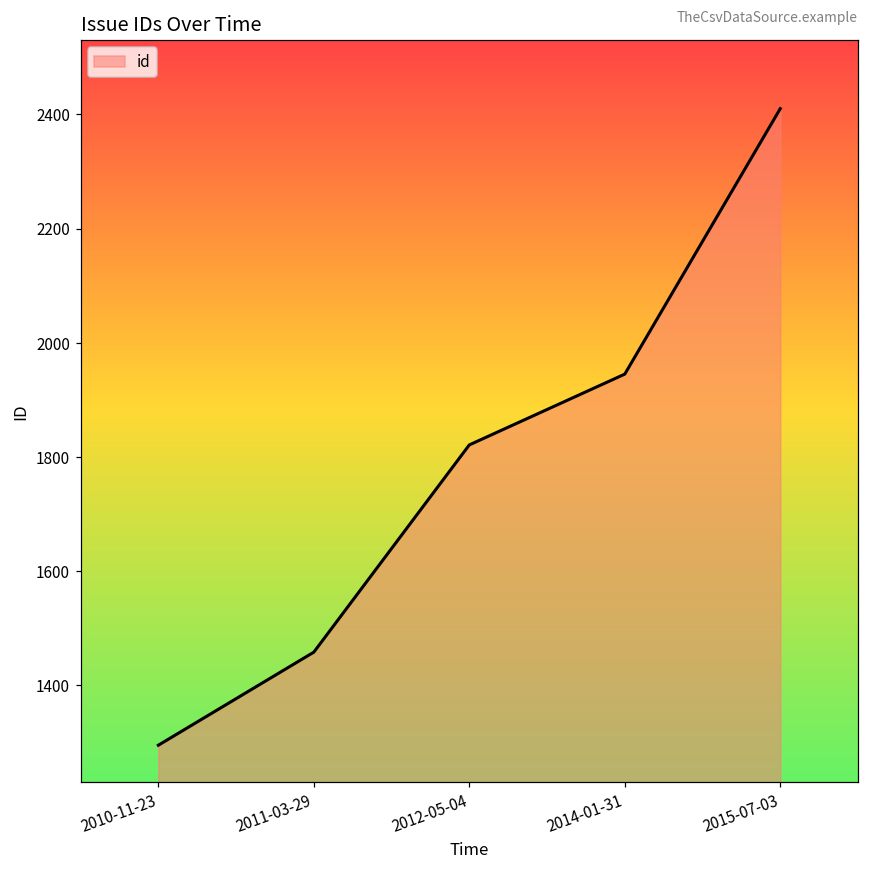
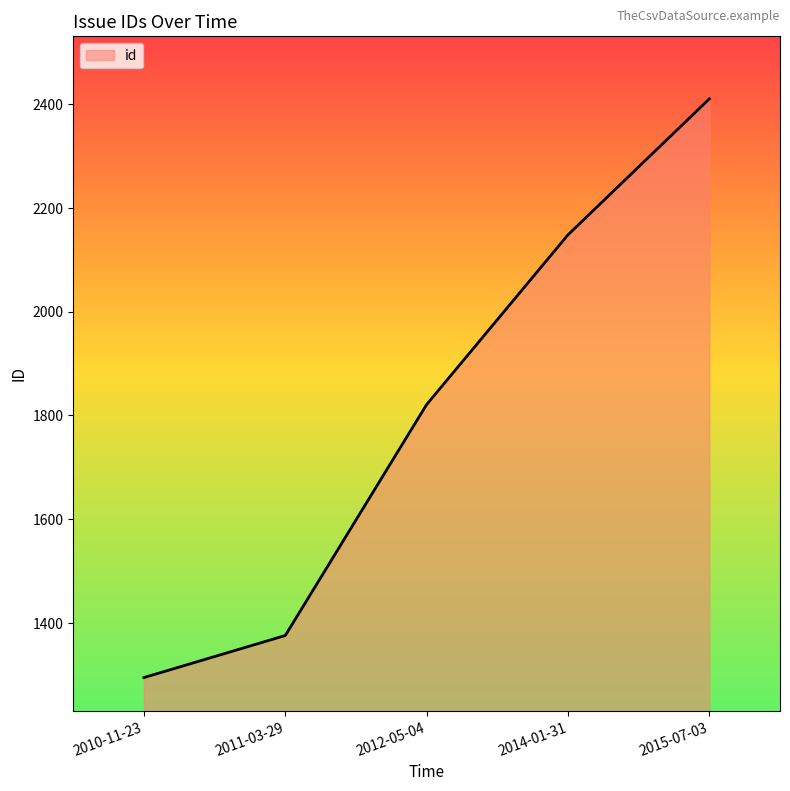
  {
    "2010-11-23": 1300,
-   "2011-03-29": 1460,
+   "2011-03-29": 1380,
    "2012-05-04": 1820,
-   "2014-01-31": 1950,
+   "2014-01-31": 2150,
    "2015-07-03": 2410
  }
